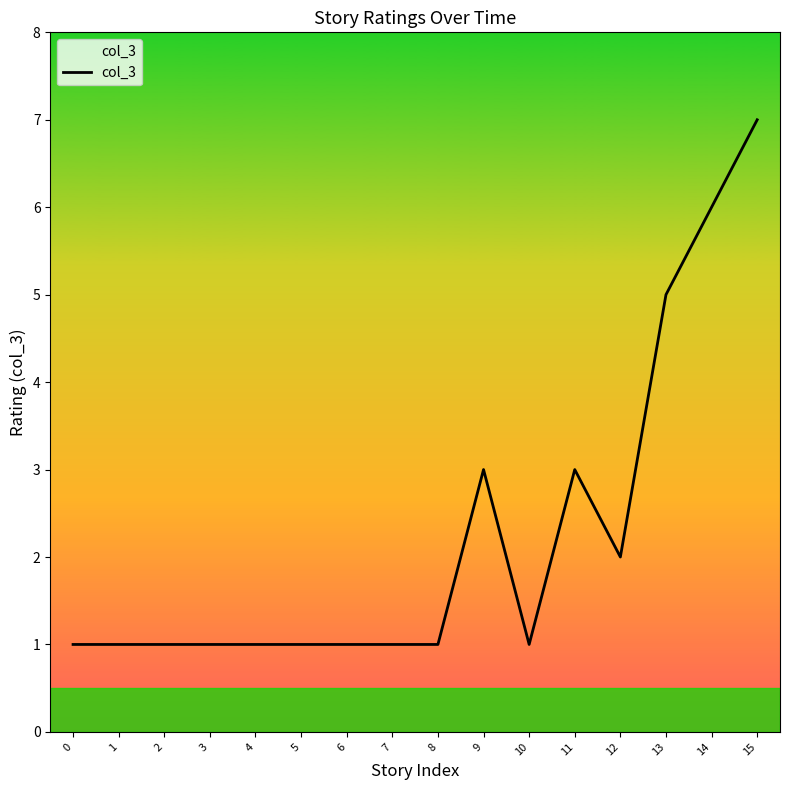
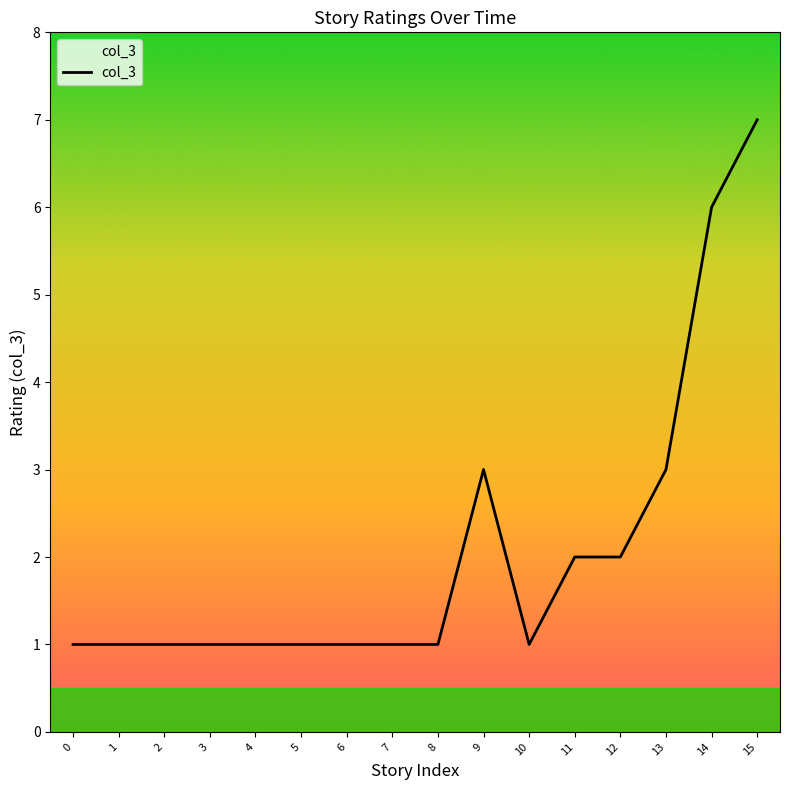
  {
    "0": 1,
    "1": 1,
    "2": 1,
    "3": 1,
    "4": 1,
    "5": 1,
    "6": 1,
    "7": 1,
    "8": 1,
    "9": 3,
    "10": 1,
-   "11": 3,
+   "11": 2,
    "12": 2,
-   "13": 5,
+   "13": 3,
    "14": 6,
    "15": 7
  }
